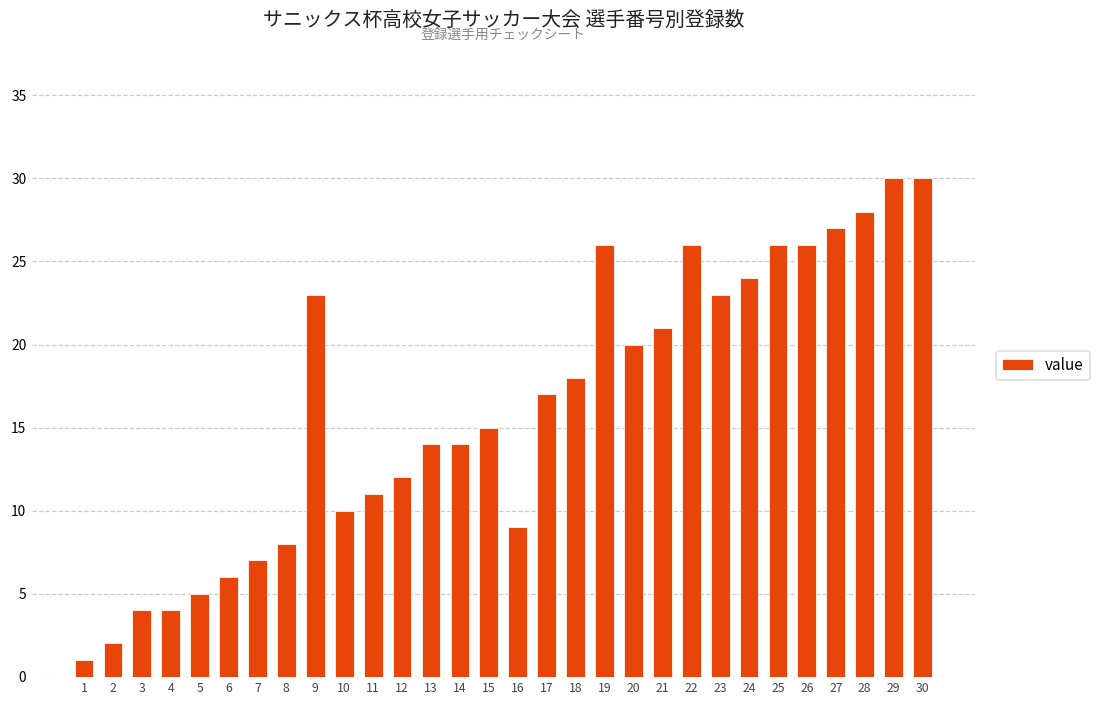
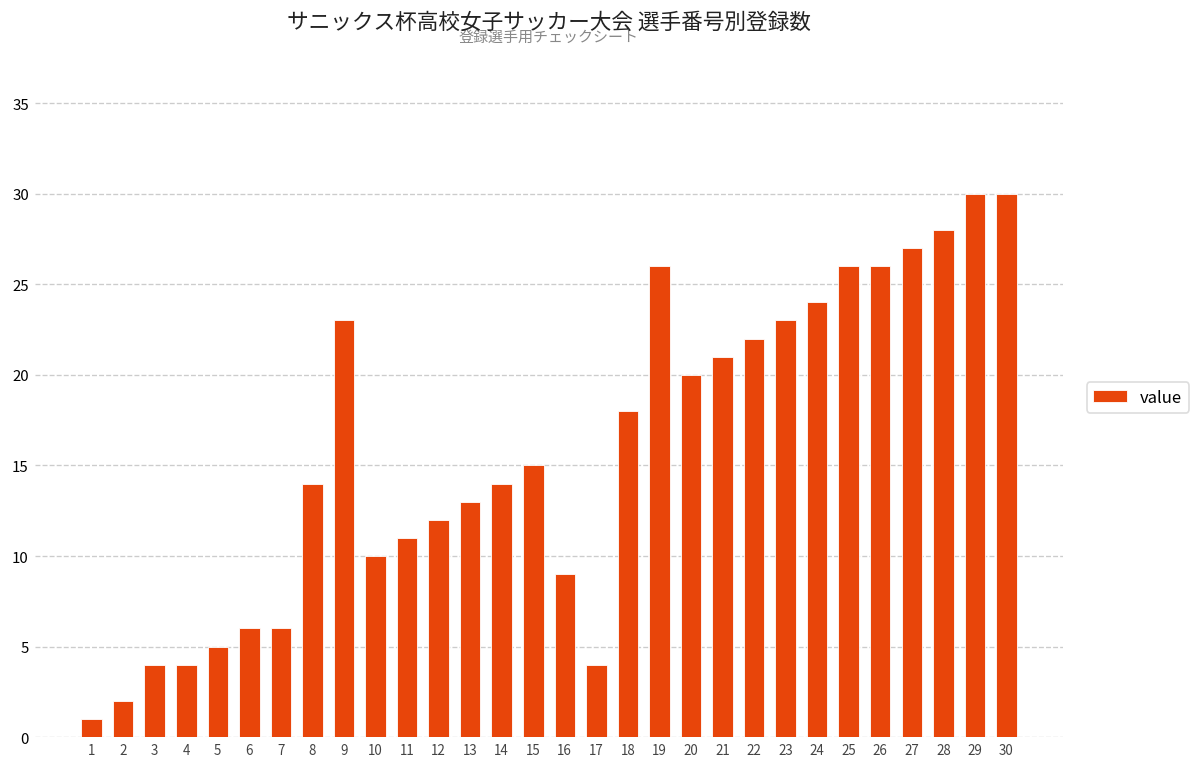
  {
    "1": 1,
    "2": 2,
    "3": 4,
    "4": 4,
    "5": 5,
    "6": 6,
-   "7": 7,
-   "8": 8,
+   "7": 6,
+   "8": 14,
    "9": 23,
    "10": 10,
    "11": 11,
    "12": 12,
-   "13": 14,
+   "13": 13,
    "14": 14,
    "15": 15,
    "16": 9,
-   "17": 17,
+   "17": 4,
    "18": 18,
    "19": 26,
    "20": 20,
    "21": 21,
-   "22": 26,
+   "22": 22,
    "23": 23,
    "24": 24,
    "25": 26,
    "26": 26,
    "27": 27,
    "28": 28,
    "29": 30,
    "30": 30
  }
